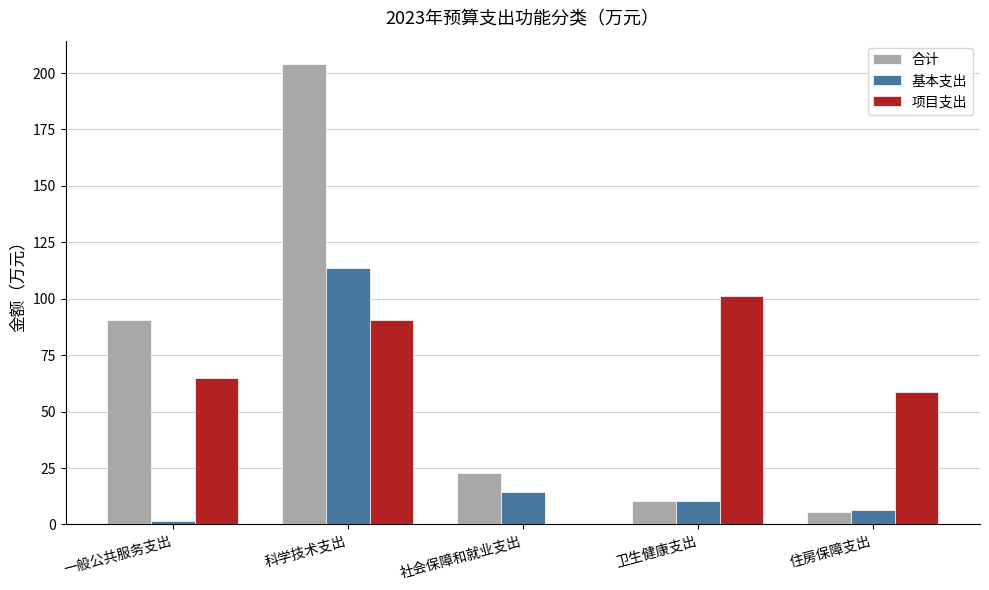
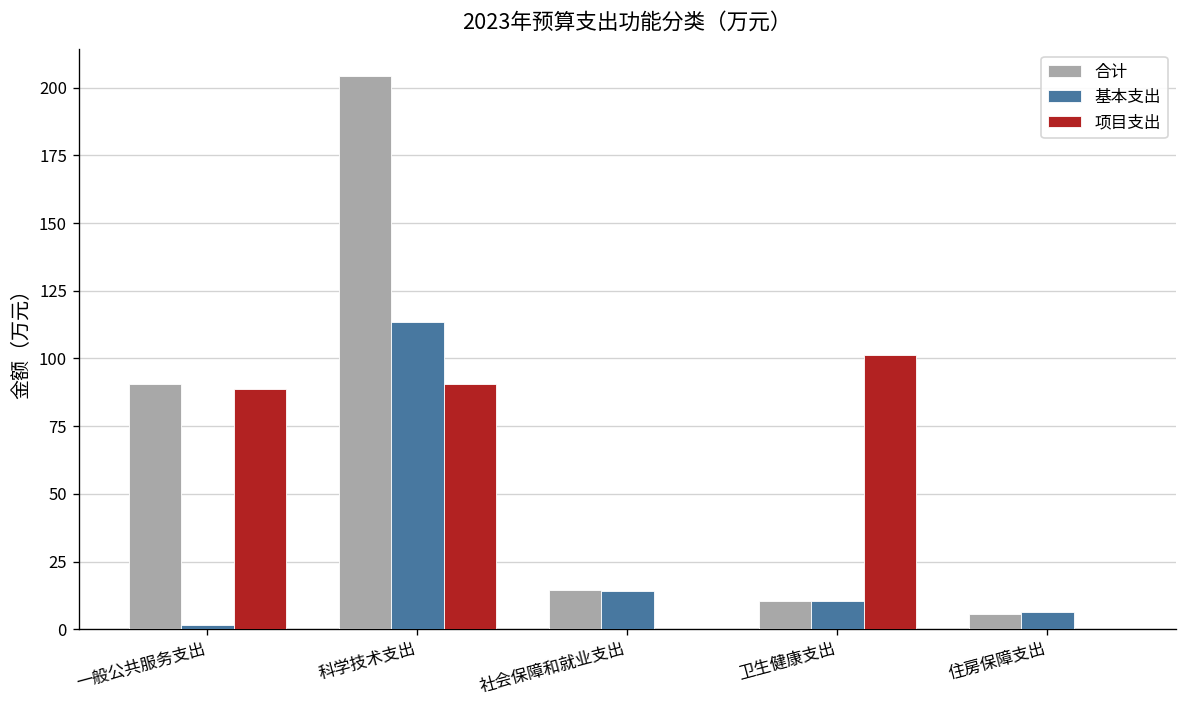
  {
    "合计": {
      "一般公共服务支出": 90,
      "科学技术支出": 204,
-     "社会保障和就业支出": 23,
+     "社会保障和就业支出": 14,
      "卫生健康支出": 10,
      "住房保障支出": 6
    },
    "基本支出": {
      "一般公共服务支出": 2,
      "科学技术支出": 114,
      "社会保障和就业支出": 14,
      "卫生健康支出": 10,
      "住房保障支出": 6
    },
    "项目支出": {
-     "一般公共服务支出": 65,
+     "一般公共服务支出": 89,
      "科学技术支出": 91,
      "卫生健康支出": 101,
-     "住房保障支出": 59
+     "住房保障支出": 0
    }
  }
